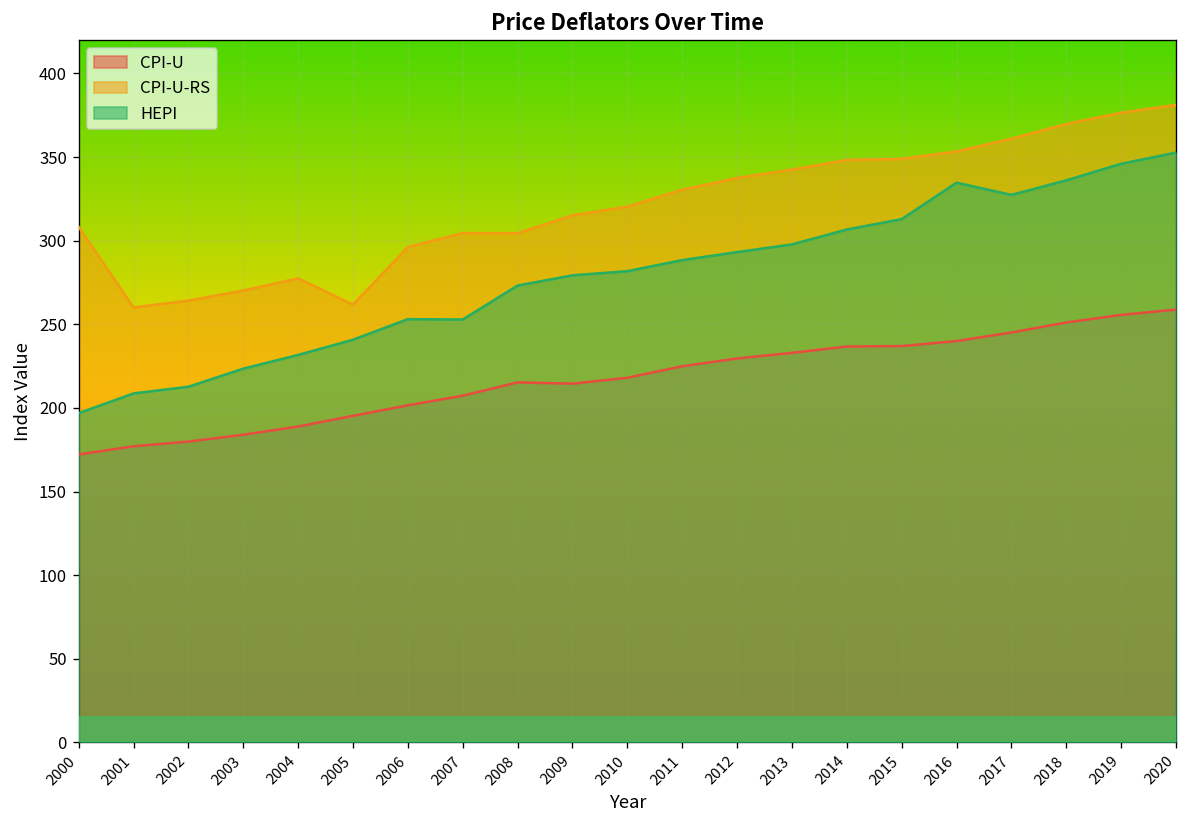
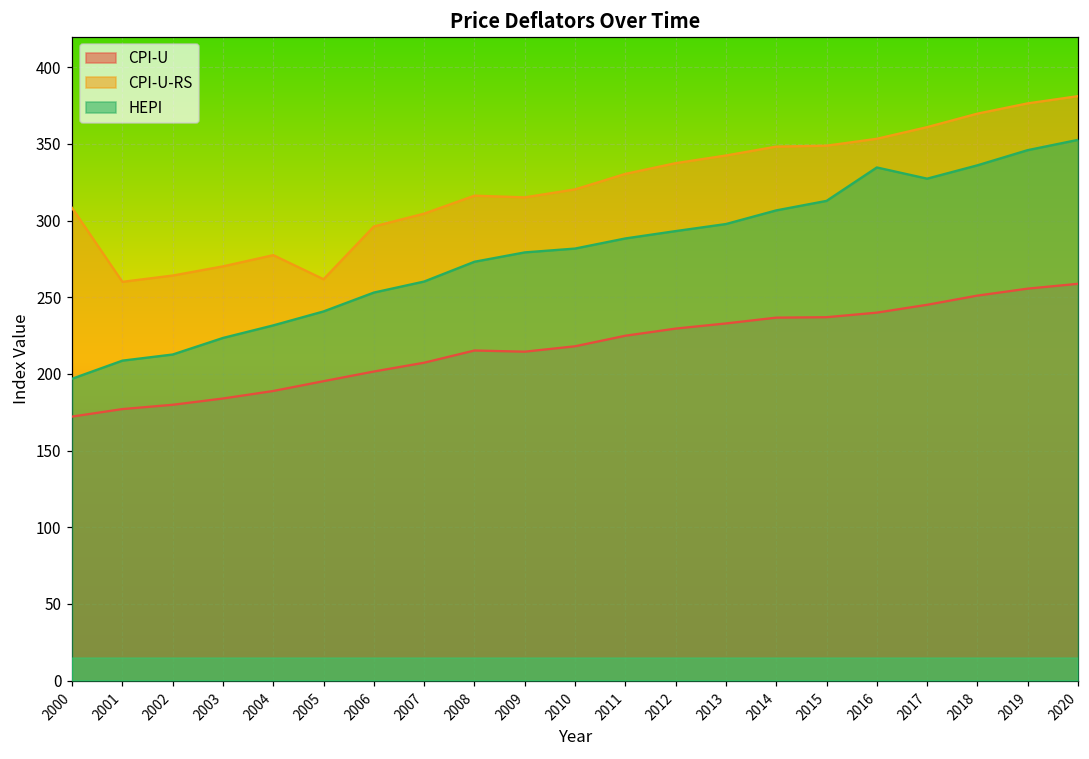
  {
    "CPI-U": {
      "2000": 172,
      "2001": 177,
      "2002": 180,
      "2003": 184,
      "2004": 189,
      "2005": 195,
      "2006": 202,
      "2007": 207,
      "2008": 215,
      "2009": 215,
      "2010": 218,
      "2011": 225,
      "2012": 230,
      "2013": 233,
      "2014": 237,
      "2015": 237,
      "2016": 240,
      "2017": 245,
      "2018": 251,
      "2019": 256,
      "2020": 259
    },
    "CPI-U-RS": {
      "2000": 308,
      "2001": 260,
      "2002": 264,
      "2003": 270,
      "2004": 278,
      "2005": 262,
      "2006": 296,
      "2007": 305,
-     "2008": 305,
+     "2008": 316,
      "2009": 315,
      "2010": 320,
      "2011": 331,
      "2012": 338,
      "2013": 343,
      "2014": 348,
      "2015": 349,
      "2016": 353,
      "2017": 361,
      "2018": 370,
      "2019": 377,
      "2020": 381
    },
    "HEPI": {
      "2000": 197,
      "2001": 209,
      "2002": 213,
      "2003": 224,
      "2004": 232,
      "2005": 241,
      "2006": 253,
-     "2007": 253,
+     "2007": 260,
      "2008": 273,
      "2009": 279,
      "2010": 282,
      "2011": 288,
      "2012": 293,
      "2013": 298,
      "2014": 307,
      "2015": 313,
      "2016": 335,
      "2017": 327,
      "2018": 336,
      "2019": 346,
      "2020": 353
    }
  }
